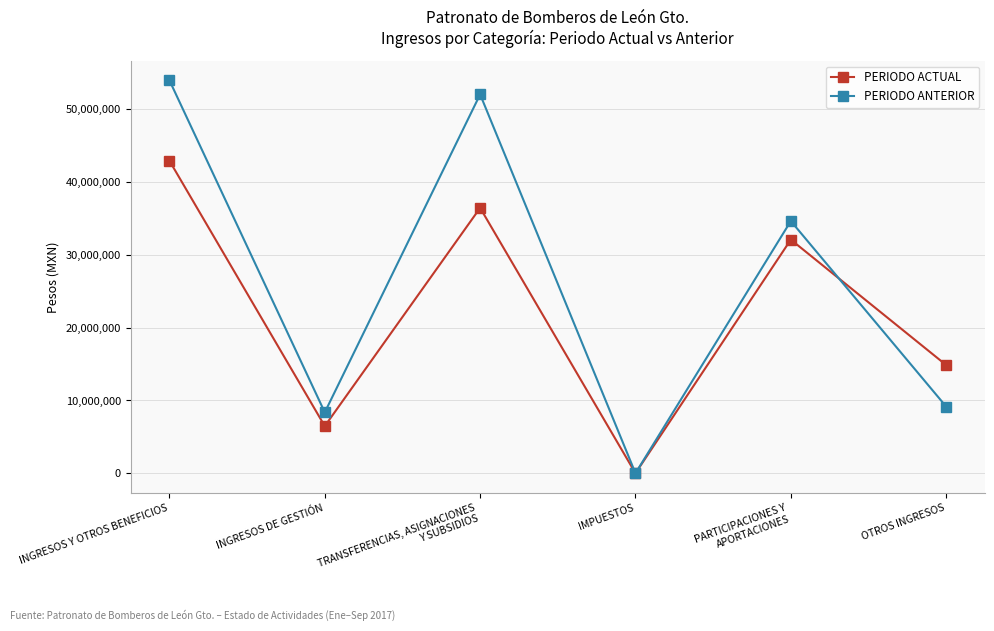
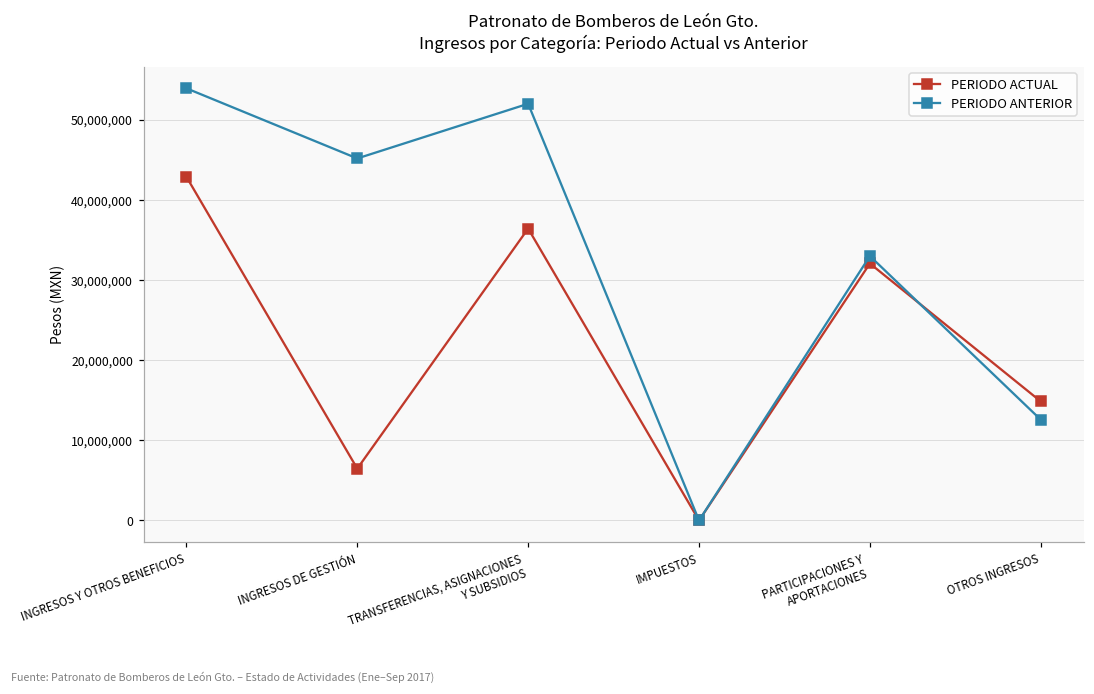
  {
    "PERIODO ACTUAL": {
      "INGRESOS Y OTROS BENEFICIOS": "43,000,000",
      "INGRESOS DE GESTIÓN": "6,000,000",
      "TRANSFERENCIAS, ASIGNACIONES Y SUBSIDIOS": "36,000,000",
      "PARTICIPACIONES Y APORTACIONES": "32,000,000",
      "OTROS INGRESOS": "15,000,000"
    },
    "PERIODO ANTERIOR": {
      "INGRESOS Y OTROS BENEFICIOS": "54,000,000",
-     "INGRESOS DE GESTIÓN": "8,000,000",
+     "INGRESOS DE GESTIÓN": "45,000,000",
      "TRANSFERENCIAS, ASIGNACIONES Y SUBSIDIOS": "52,000,000",
-     "PARTICIPACIONES Y APORTACIONES": "35,000,000",
-     "OTROS INGRESOS": "9,000,000"
+     "PARTICIPACIONES Y APORTACIONES": "33,000,000",
+     "OTROS INGRESOS": "13,000,000"
    }
  }
